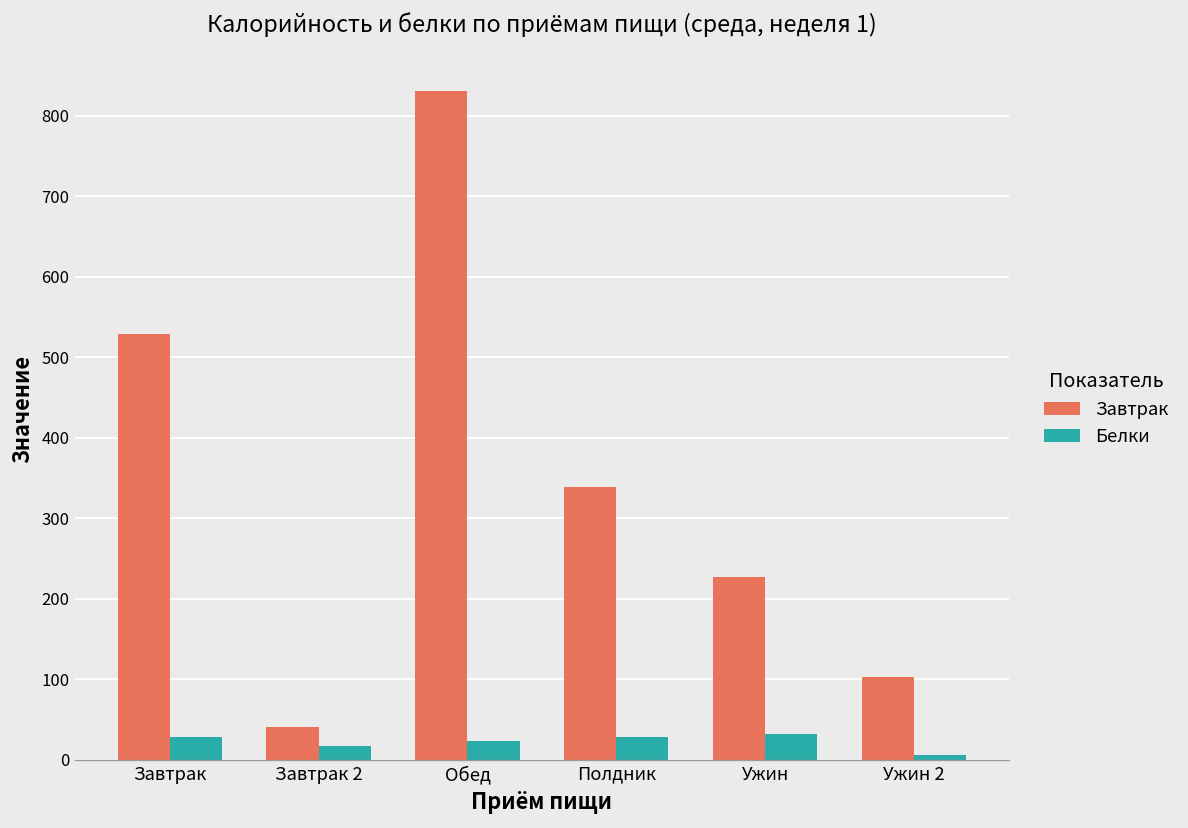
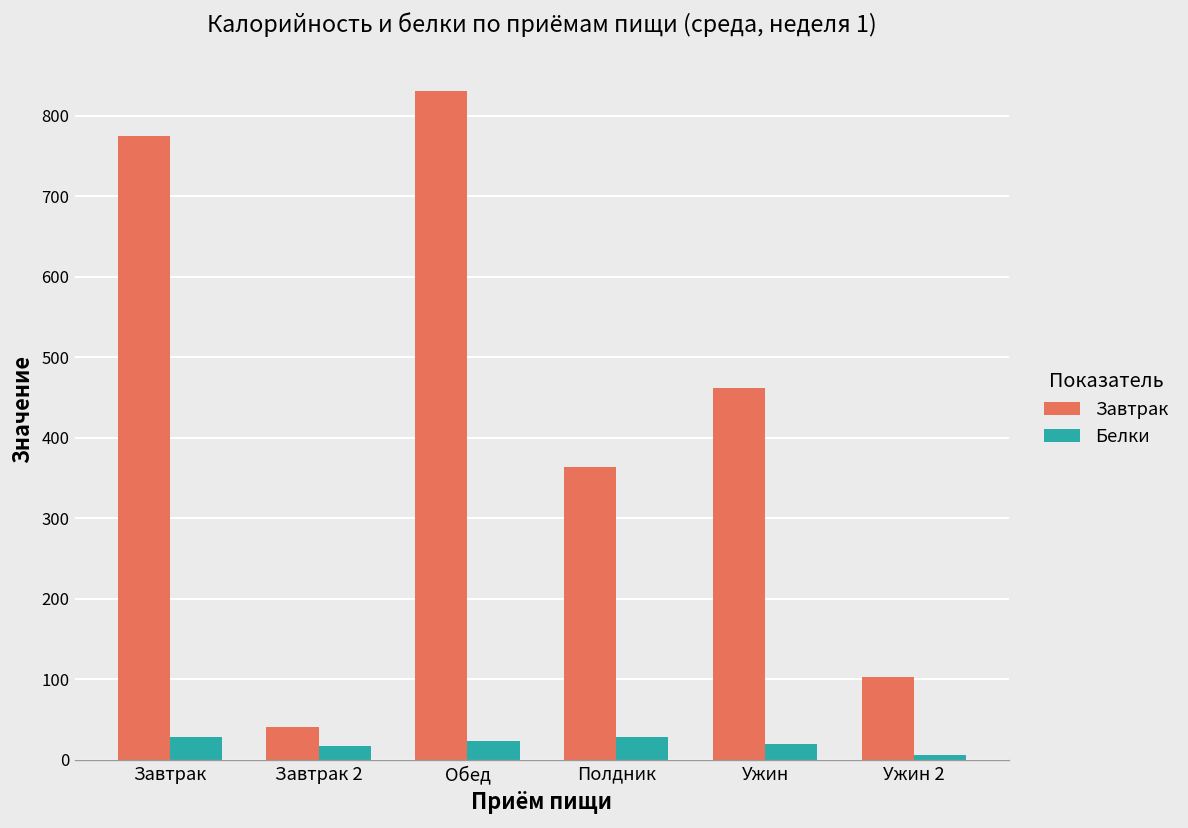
  {
    "Завтрак": {
-     "Завтрак": 530,
+     "Завтрак": 780,
      "Завтрак 2": 40,
      "Обед": 830,
-     "Полдник": 340,
-     "Ужин": 230,
+     "Полдник": 360,
+     "Ужин": 460,
      "Ужин 2": 100
    },
    "Белки": {
      "Завтрак": 30,
      "Завтрак 2": 20,
      "Обед": 20,
      "Полдник": 30,
-     "Ужин": 30,
+     "Ужин": 20,
      "Ужин 2": 10
    }
  }
